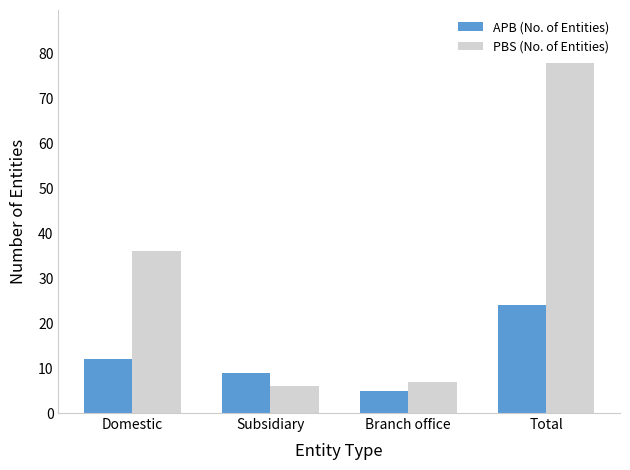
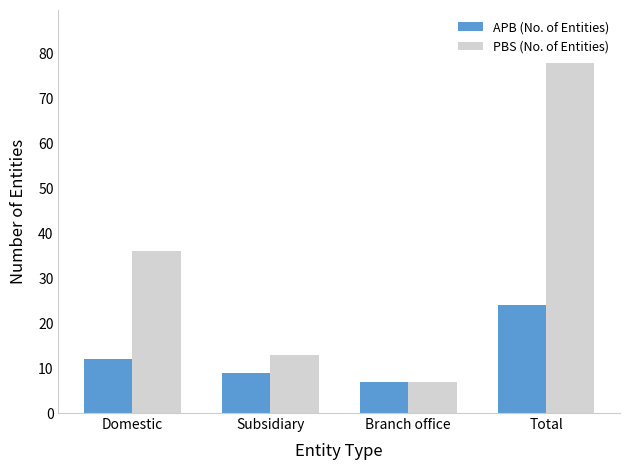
  {
    "APB (No. of Entities)": {
      "Domestic": 12,
      "Subsidiary": 9,
-     "Branch office": 5,
+     "Branch office": 7,
      "Total": 24
    },
    "PBS (No. of Entities)": {
      "Domestic": 36,
-     "Subsidiary": 6,
+     "Subsidiary": 13,
      "Branch office": 7,
      "Total": 78
    }
  }
